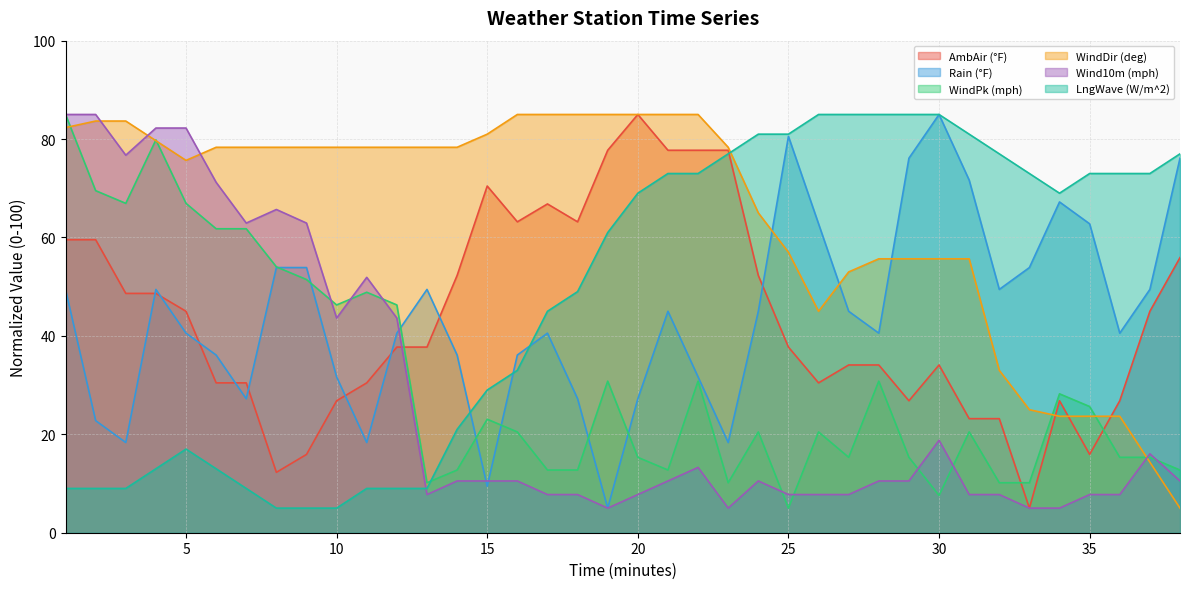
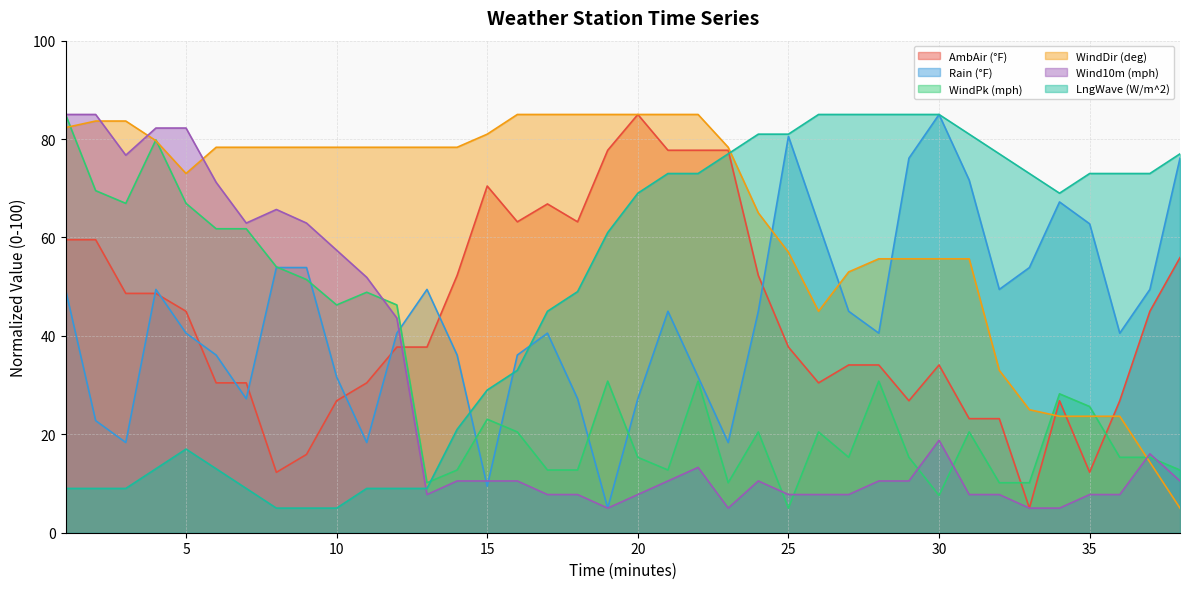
  {
    "AmbAir (°F)": {
      "5": 45,
      "10": 27,
      "15": 70,
      "25": 38,
      "30": 34,
-     "35": 16
+     "35": 12
    },
    "WindDir (deg)": {
-     "5": 76,
+     "5": 73,
      "10": 78,
      "15": 81,
      "25": 57,
      "30": 56,
      "35": 24
    },
    "Wind10m (mph)": {
      "5": 82,
-     "10": 44,
+     "10": 57,
      "15": 11,
      "20": 8,
      "25": 8,
      "30": 19,
      "35": 8
    }
  }
